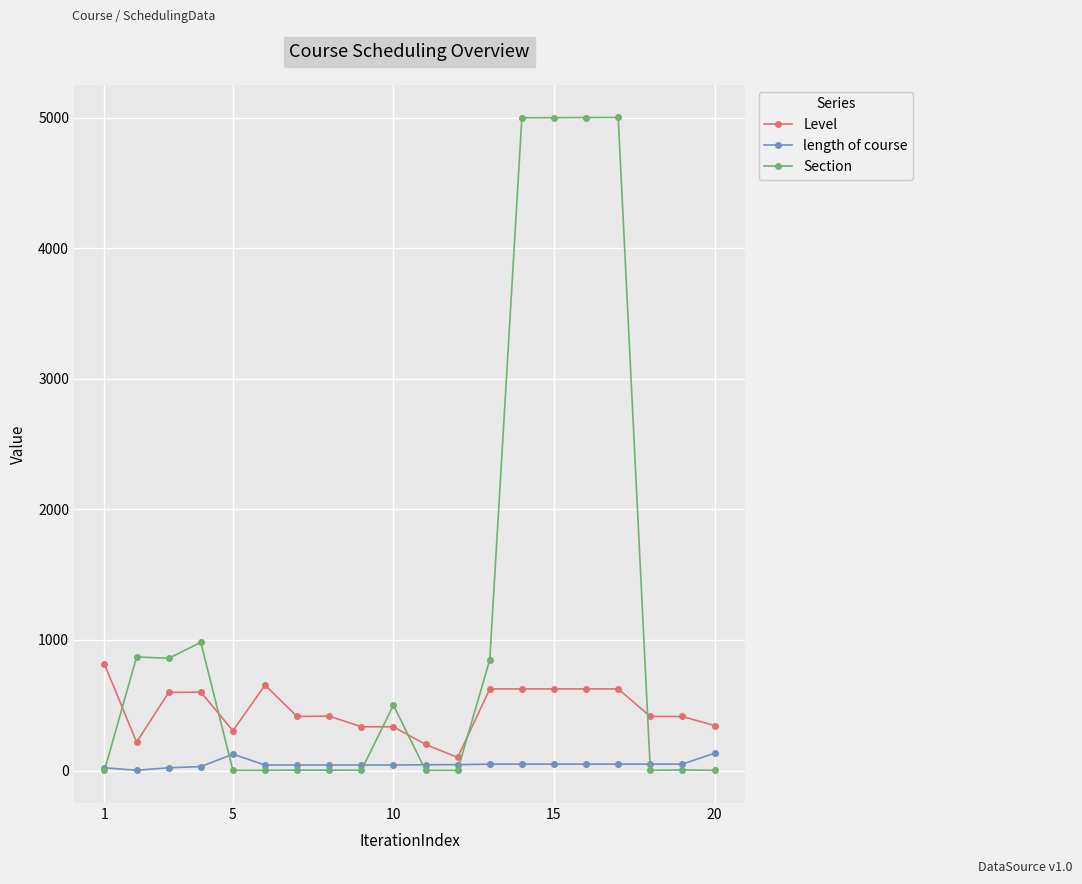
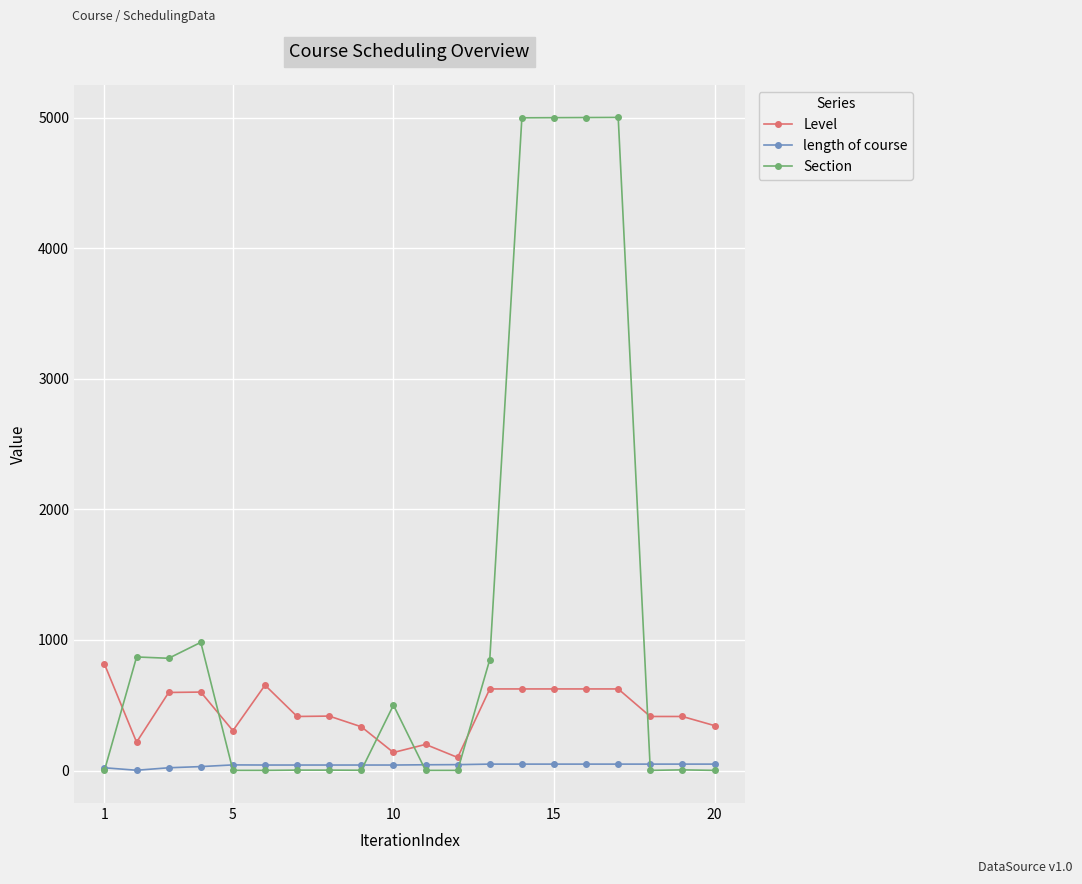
  {
    "Level": {
      "1": 820,
      "5": 310,
-     "10": 340,
+     "10": 140,
      "15": 630,
      "20": 340
    },
    "length of course": {
      "1": 20,
-     "5": 130,
+     "5": 40,
      "10": 40,
      "15": 50,
-     "20": 130
+     "20": 50
    },
    "Section": {
      "1": 0,
      "5": 0,
      "10": 500,
      "15": 5000,
      "20": 0
    }
  }
